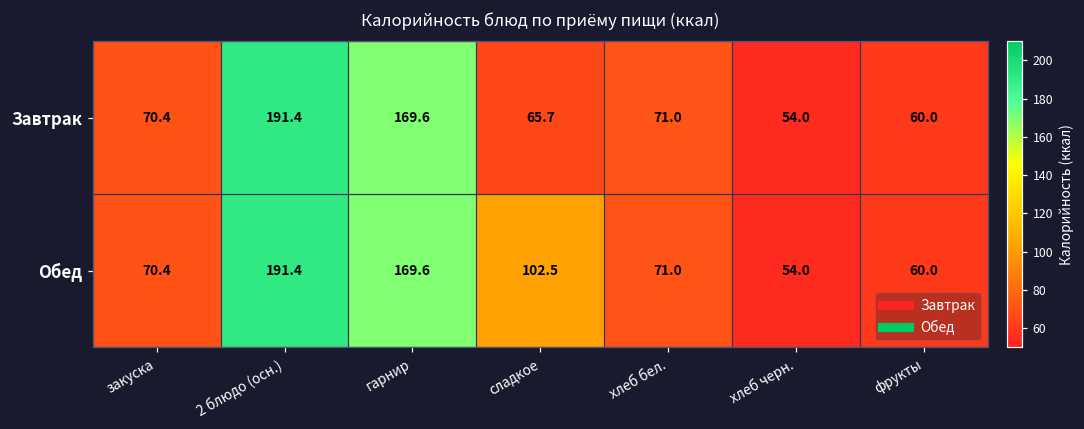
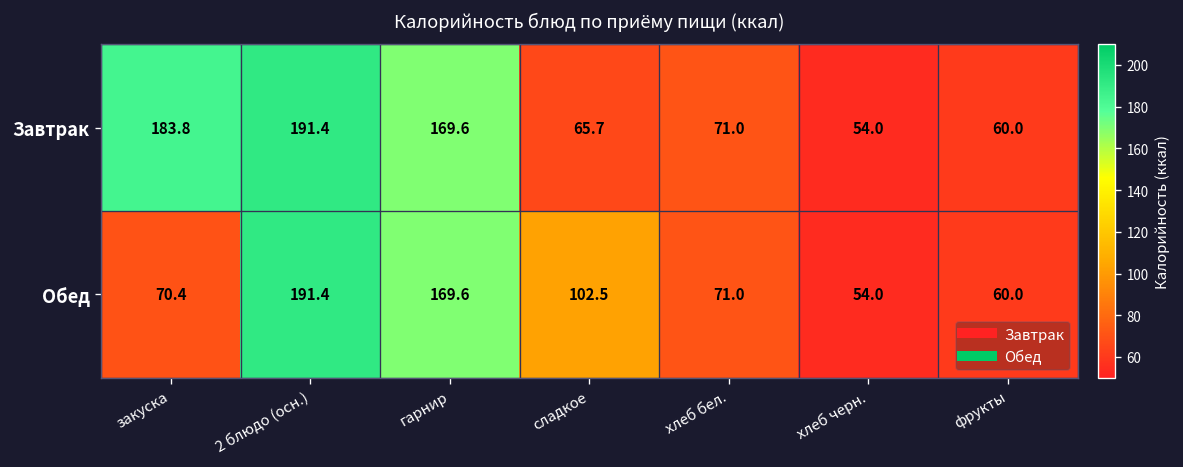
  {
    "Завтрак": {
-     "закуска": 70.4,
+     "закуска": 183.8,
      "2 блюдо (осн.)": 191.4,
      "гарнир": 169.6,
      "сладкое": 65.7,
      "хлеб бел.": 71.0,
      "хлеб черн.": 54.0,
      "фрукты": 60.0
    },
    "Обед": {
      "закуска": 70.4,
      "2 блюдо (осн.)": 191.4,
      "гарнир": 169.6,
      "сладкое": 102.5,
      "хлеб бел.": 71.0,
      "хлеб черн.": 54.0,
      "фрукты": 60.0
    }
  }
